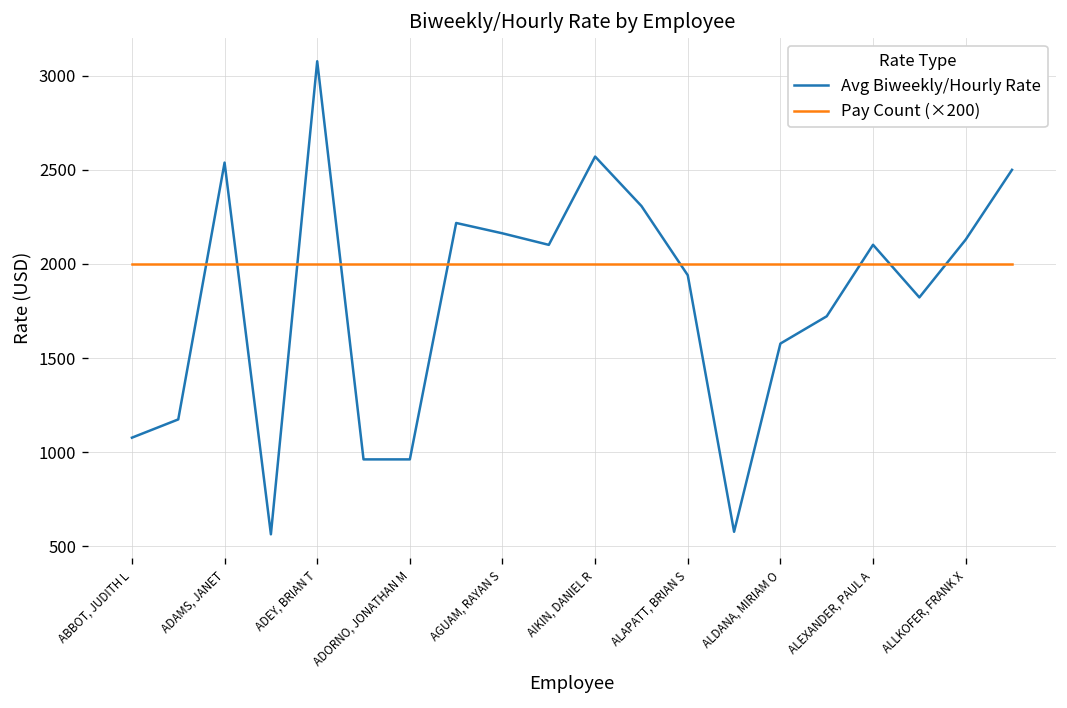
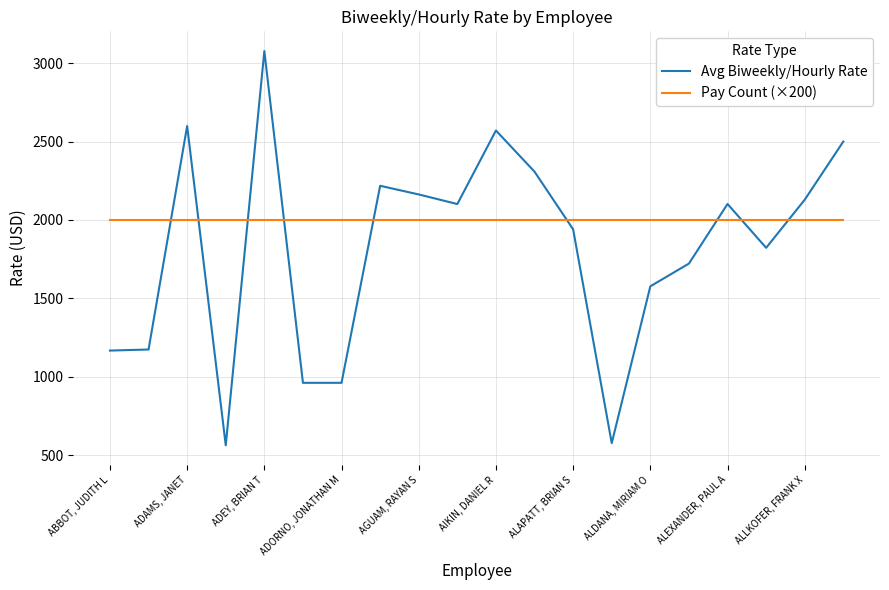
  {
    "Avg Biweekly/Hourly Rate": {
-     "ABBOT, JUDITH L": 1080,
-     "ADAMS, JANET": 2540,
+     "ABBOT, JUDITH L": 1170,
+     "ADAMS, JANET": 2600,
      "ADEY, BRIAN T": 3080,
      "ADORNO, JONATHAN M": 960,
      "AGUAM, RAYAN S": 2160,
      "AIKIN, DANIEL R": 2570,
      "ALAPATT, BRIAN S": 1940,
      "ALDANA, MIRIAM O": 1580,
      "ALEXANDER, PAUL A": 2100,
      "ALLKOFER, FRANK X": 2130
    },
    "Pay Count (×200)": {
      "ABBOT, JUDITH L": 2000,
      "ADAMS, JANET": 2000,
      "ADEY, BRIAN T": 2000,
      "ADORNO, JONATHAN M": 2000,
      "AGUAM, RAYAN S": 2000,
      "AIKIN, DANIEL R": 2000,
      "ALAPATT, BRIAN S": 2000,
      "ALDANA, MIRIAM O": 2000,
      "ALEXANDER, PAUL A": 2000,
      "ALLKOFER, FRANK X": 2000
    }
  }
